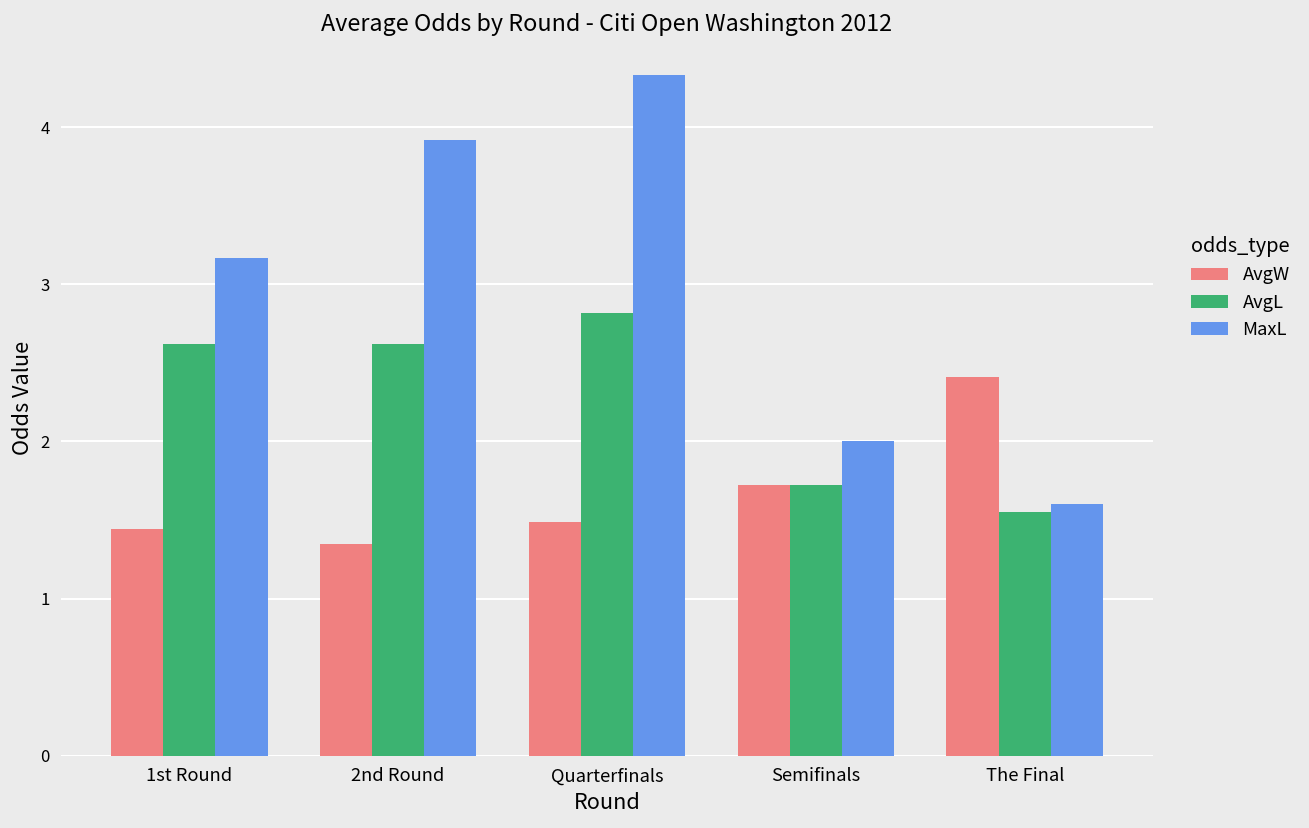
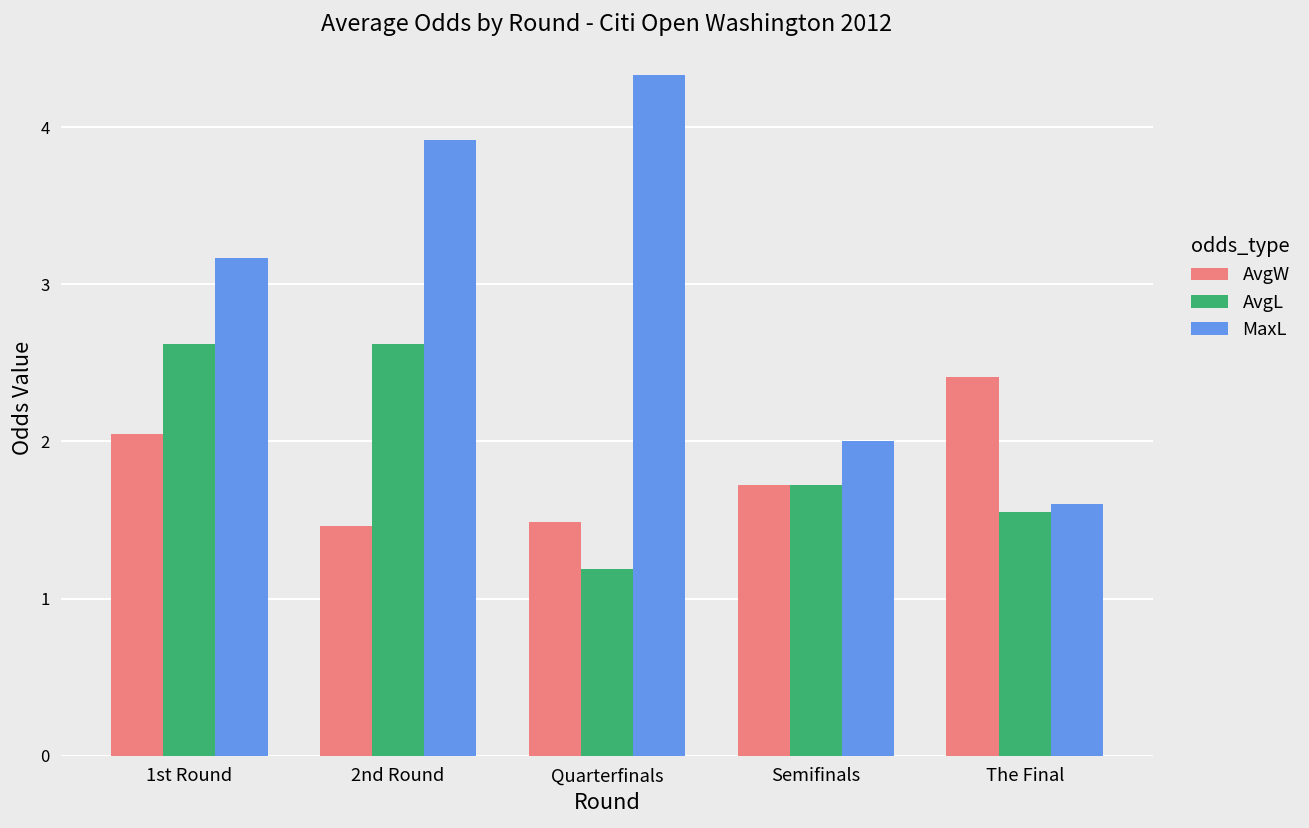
  {
    "AvgW": {
-     "1st Round": 1.44,
-     "2nd Round": 1.35,
+     "1st Round": 2.05,
+     "2nd Round": 1.46,
      "Quarterfinals": 1.49,
      "Semifinals": 1.72,
      "The Final": 2.41
    },
    "AvgL": {
      "1st Round": 2.62,
      "2nd Round": 2.62,
-     "Quarterfinals": 2.82,
+     "Quarterfinals": 1.19,
      "Semifinals": 1.72,
      "The Final": 1.55
    },
    "MaxL": {
      "1st Round": 3.17,
      "2nd Round": 3.92,
      "Quarterfinals": 4.33,
      "Semifinals": 2.00,
      "The Final": 1.60
    }
  }
